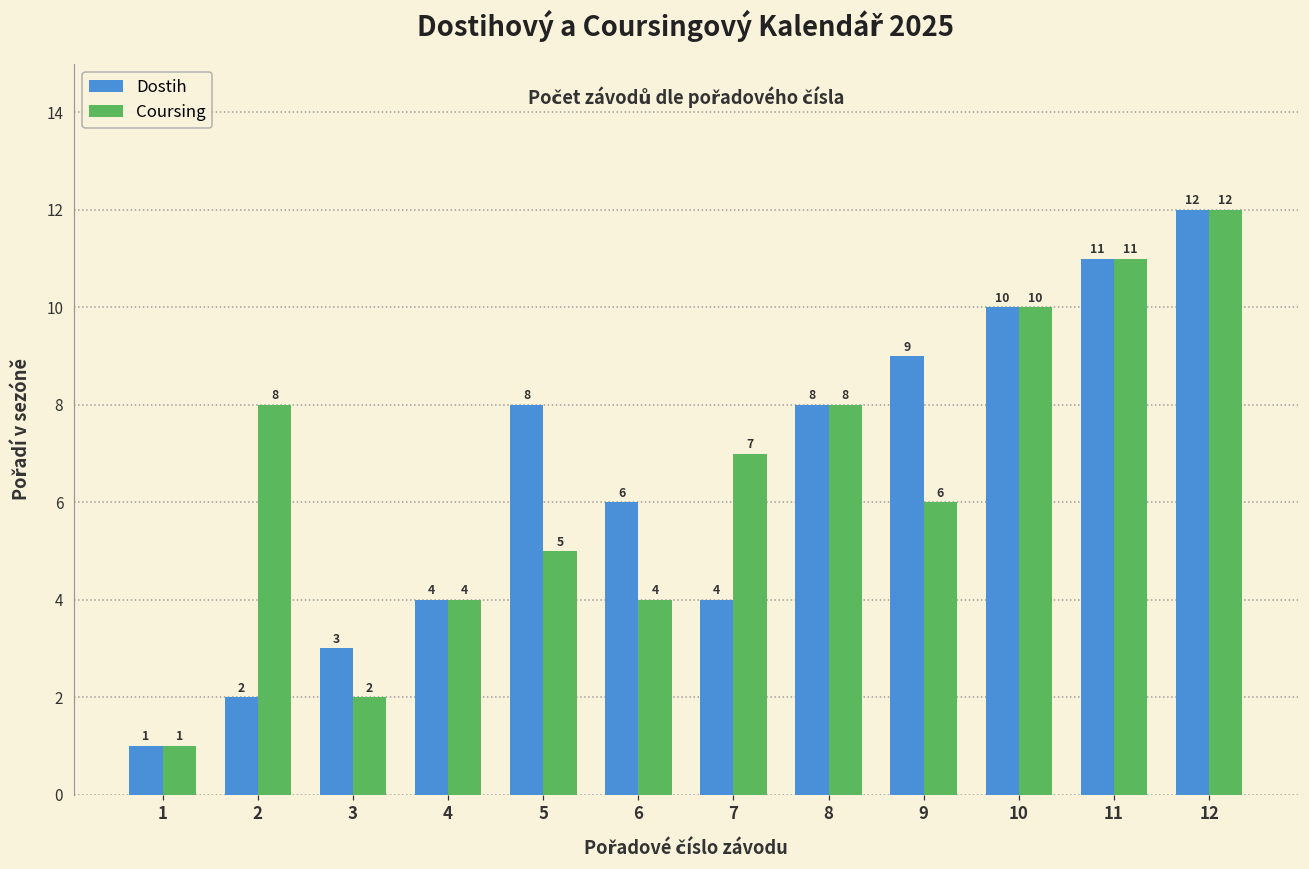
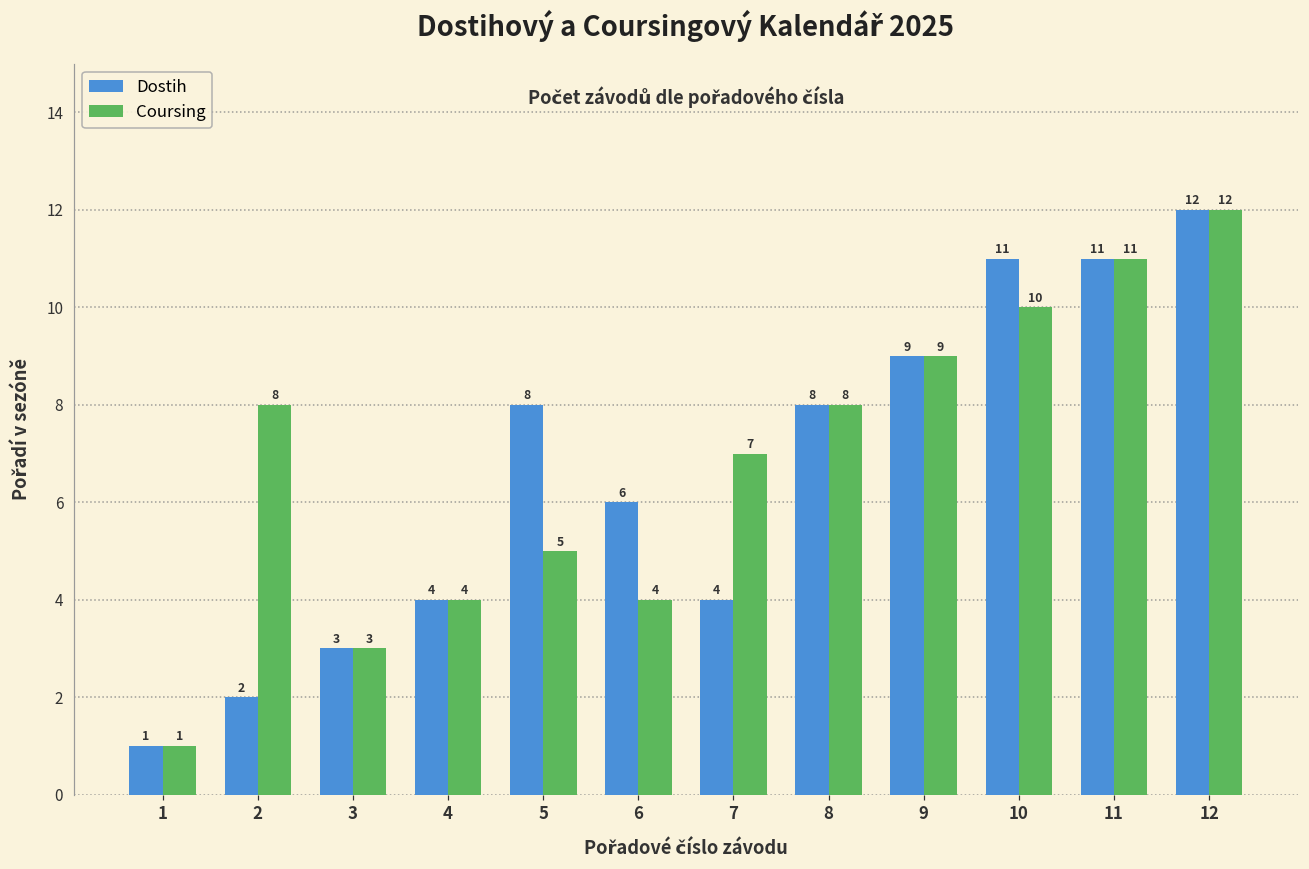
  {
    "Dostih": {
      "1": 1,
      "2": 2,
      "3": 3,
      "4": 4,
      "5": 8,
      "6": 6,
      "7": 4,
      "8": 8,
      "9": 9,
-     "10": 10,
+     "10": 11,
      "11": 11,
      "12": 12
    },
    "Coursing": {
      "1": 1,
      "2": 8,
-     "3": 2,
+     "3": 3,
      "4": 4,
      "5": 5,
      "6": 4,
      "7": 7,
      "8": 8,
-     "9": 6,
+     "9": 9,
      "10": 10,
      "11": 11,
      "12": 12
    }
  }
